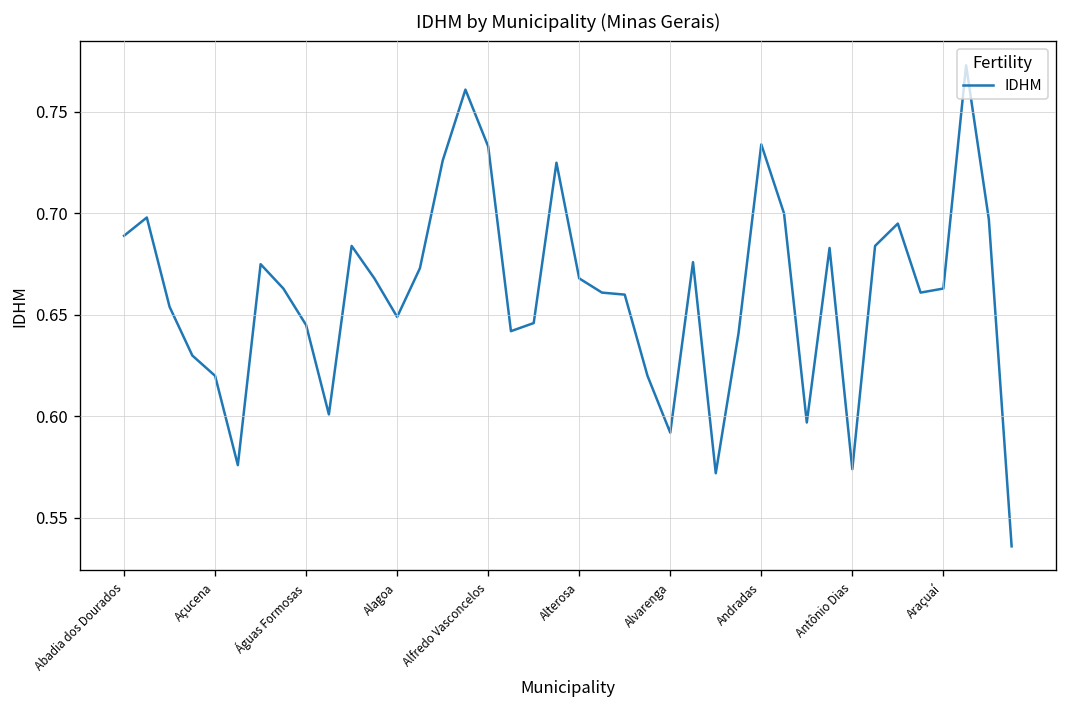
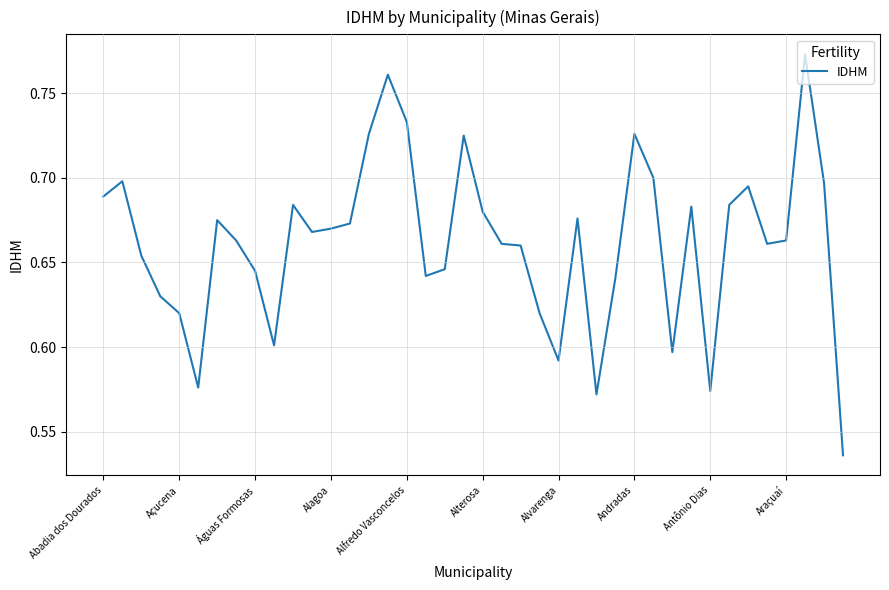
  {
    "Abadia dos Dourados": 0.689,
    "Açucena": 0.620,
    "Águas Formosas": 0.645,
-   "Alagoa": 0.649,
+   "Alagoa": 0.670,
    "Alfredo Vasconcelos": 0.733,
-   "Alterosa": 0.668,
+   "Alterosa": 0.680,
    "Alvarenga": 0.592,
-   "Andradas": 0.734,
+   "Andradas": 0.726,
    "Antônio Dias": 0.574,
    "Araçuaí": 0.663
  }
